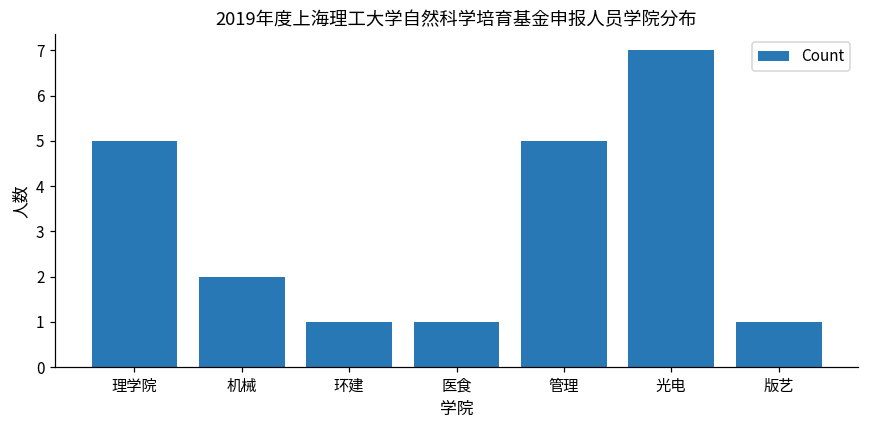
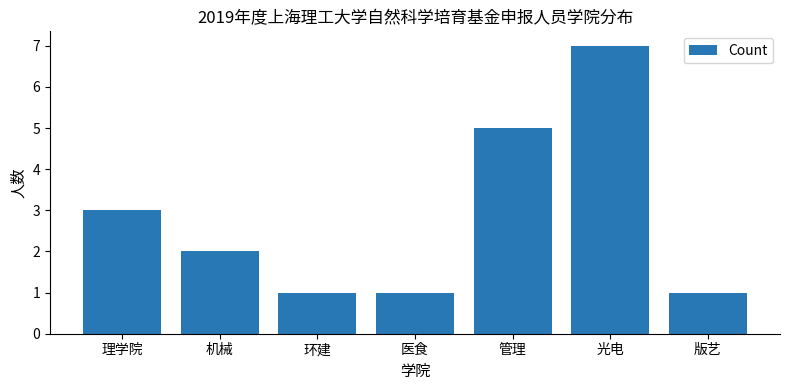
  {
-   "理学院": 5,
+   "理学院": 3,
    "机械": 2,
    "环建": 1,
    "医食": 1,
    "管理": 5,
    "光电": 7,
    "版艺": 1
  }
